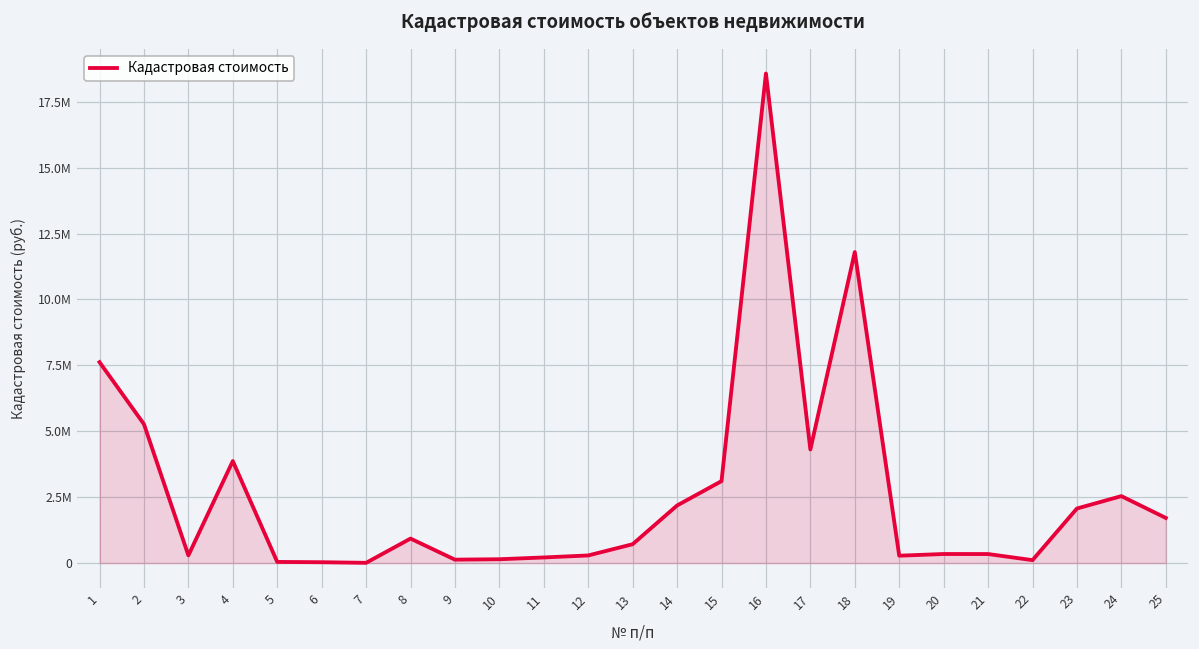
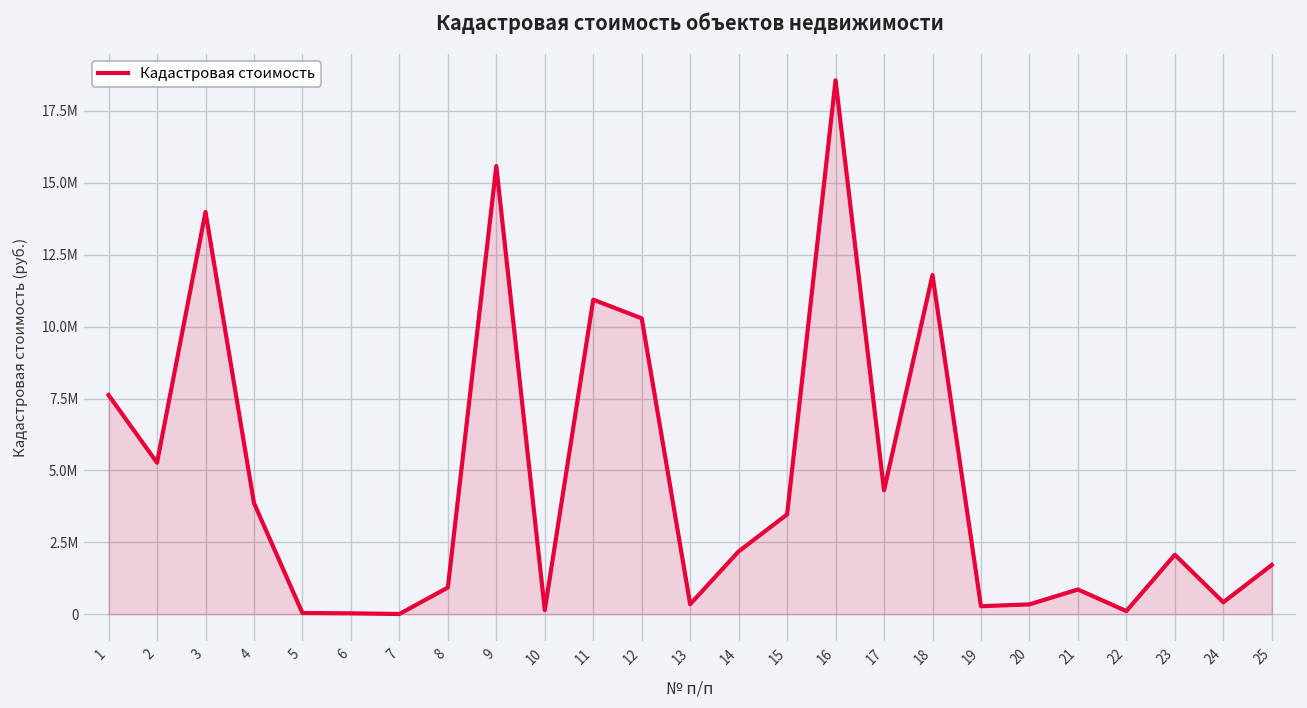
  {
    "1": 7600000,
    "2": 5300000,
-   "3": 300000,
+   "3": 14000000,
    "4": 3900000,
    "5": 0,
    "6": 0,
    "7": 0,
    "8": 900000,
-   "9": 100000,
+   "9": 15600000,
    "10": 100000,
-   "11": 200000,
-   "12": 300000,
-   "13": 700000,
+   "11": 10900000,
+   "12": 10300000,
+   "13": 300000,
    "14": 2200000,
-   "15": 3100000,
+   "15": 3500000,
    "16": 18600000,
    "17": 4300000,
    "18": 11800000,
    "19": 300000,
    "20": 300000,
-   "21": 300000,
+   "21": 900000,
    "22": 100000,
    "23": 2100000,
-   "24": 2500000,
+   "24": 400000,
    "25": 1700000
  }
